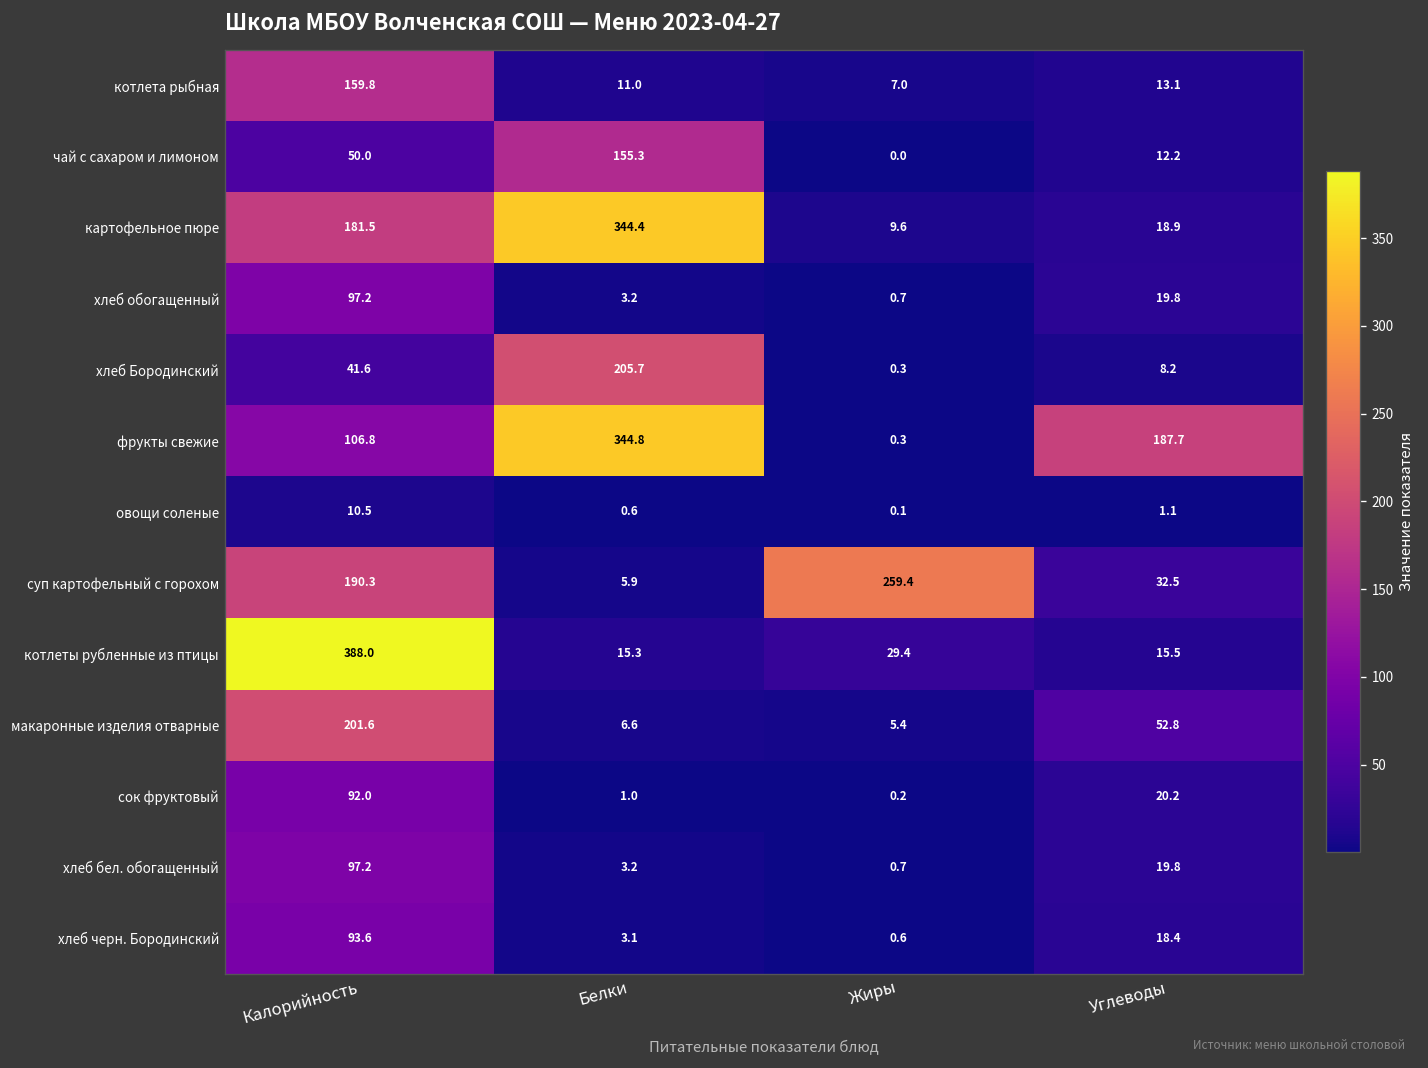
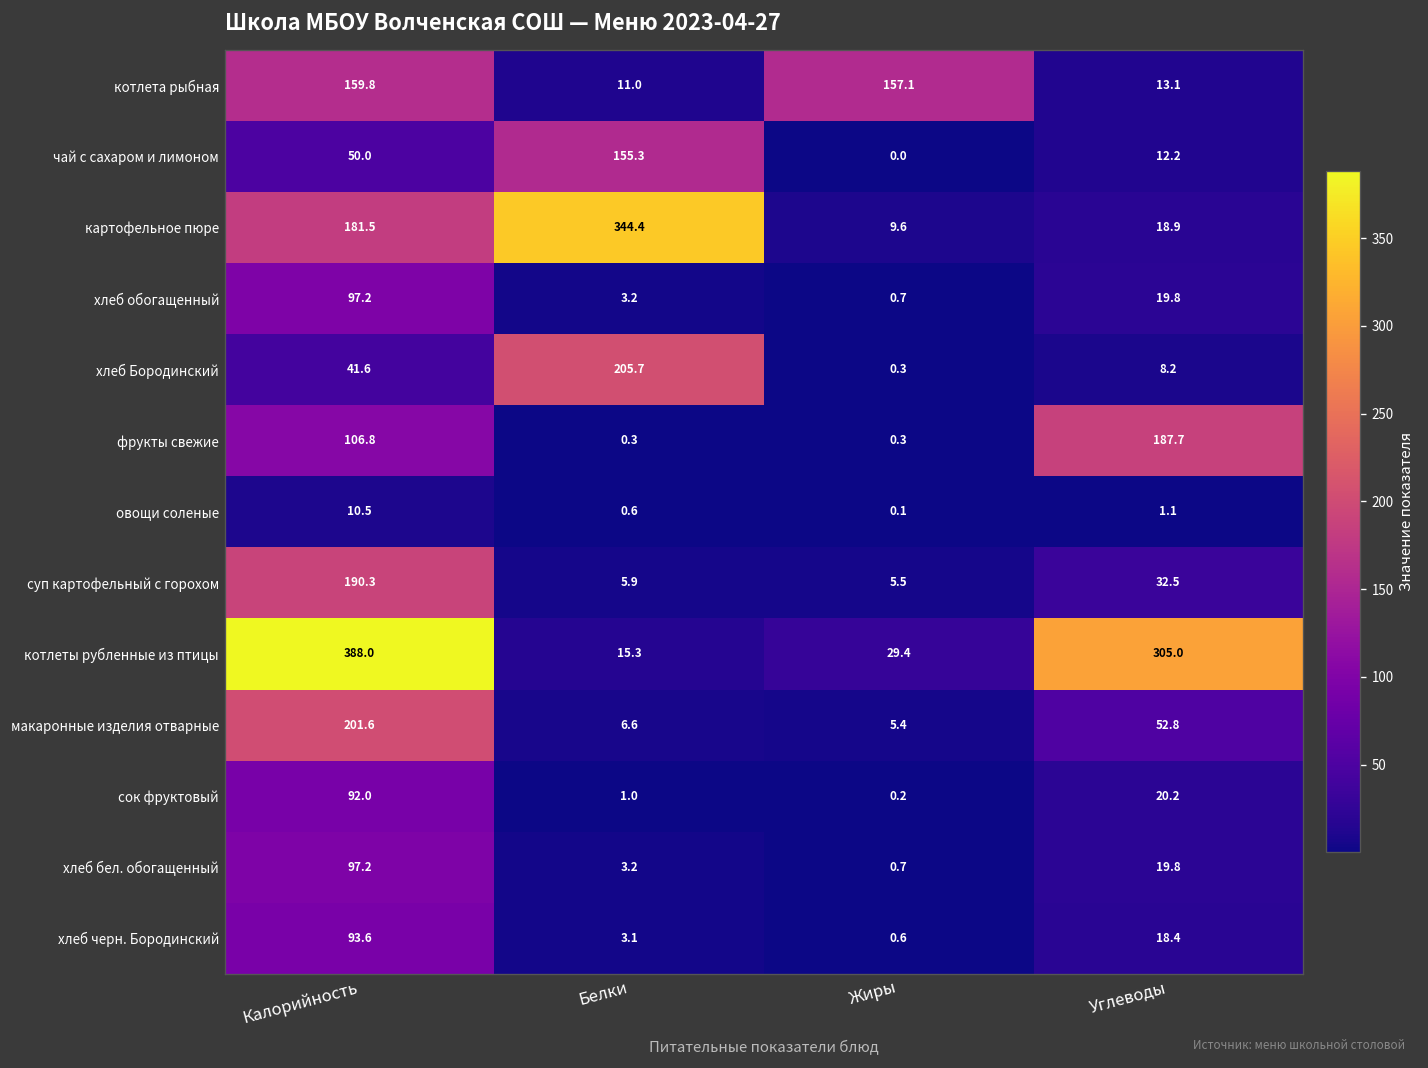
  {
    "котлета рыбная": {
      "Калорийность": 159.8,
      "Белки": 11.0,
-     "Жиры": 7.0,
+     "Жиры": 157.1,
      "Углеводы": 13.1
    },
    "чай с сахаром и лимоном": {
      "Калорийность": 50.0,
      "Белки": 155.3,
      "Жиры": 0.0,
      "Углеводы": 12.2
    },
    "картофельное пюре": {
      "Калорийность": 181.5,
      "Белки": 344.4,
      "Жиры": 9.6,
      "Углеводы": 18.9
    },
    "хлеб обогащенный": {
      "Калорийность": 97.2,
      "Белки": 3.2,
      "Жиры": 0.7,
      "Углеводы": 19.8
    },
    "хлеб Бородинский": {
      "Калорийность": 41.6,
      "Белки": 205.7,
      "Жиры": 0.3,
      "Углеводы": 8.2
    },
    "фрукты свежие": {
      "Калорийность": 106.8,
-     "Белки": 344.8,
+     "Белки": 0.3,
      "Жиры": 0.3,
      "Углеводы": 187.7
    },
    "овощи соленые": {
      "Калорийность": 10.5,
      "Белки": 0.6,
      "Жиры": 0.1,
      "Углеводы": 1.1
    },
    "суп картофельный с горохом": {
      "Калорийность": 190.3,
      "Белки": 5.9,
-     "Жиры": 259.4,
+     "Жиры": 5.5,
      "Углеводы": 32.5
    },
    "котлеты рубленные из птицы": {
      "Калорийность": 388.0,
      "Белки": 15.3,
      "Жиры": 29.4,
-     "Углеводы": 15.5
+     "Углеводы": 305.0
    },
    "макаронные изделия отварные": {
      "Калорийность": 201.6,
      "Белки": 6.6,
      "Жиры": 5.4,
      "Углеводы": 52.8
    },
    "сок фруктовый": {
      "Калорийность": 92.0,
      "Белки": 1.0,
      "Жиры": 0.2,
      "Углеводы": 20.2
    },
    "хлеб бел. обогащенный": {
      "Калорийность": 97.2,
      "Белки": 3.2,
      "Жиры": 0.7,
      "Углеводы": 19.8
    },
    "хлеб черн. Бородинский": {
      "Калорийность": 93.6,
      "Белки": 3.1,
      "Жиры": 0.6,
      "Углеводы": 18.4
    }
  }
